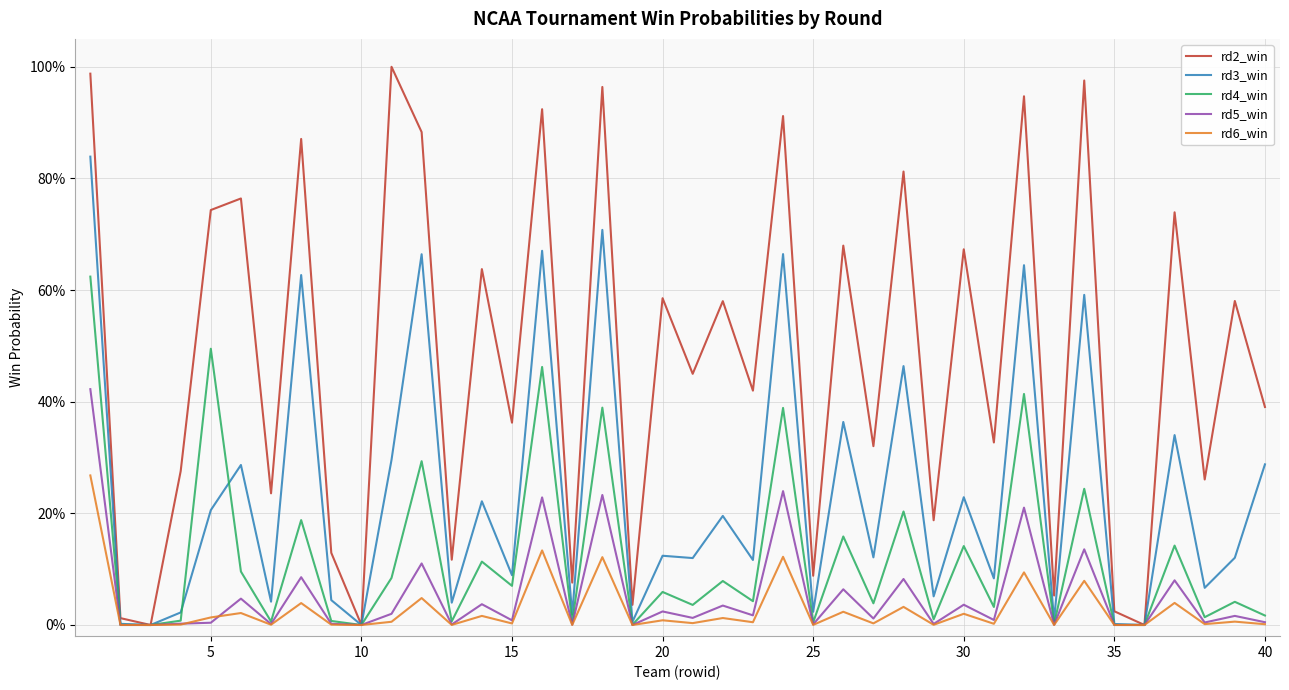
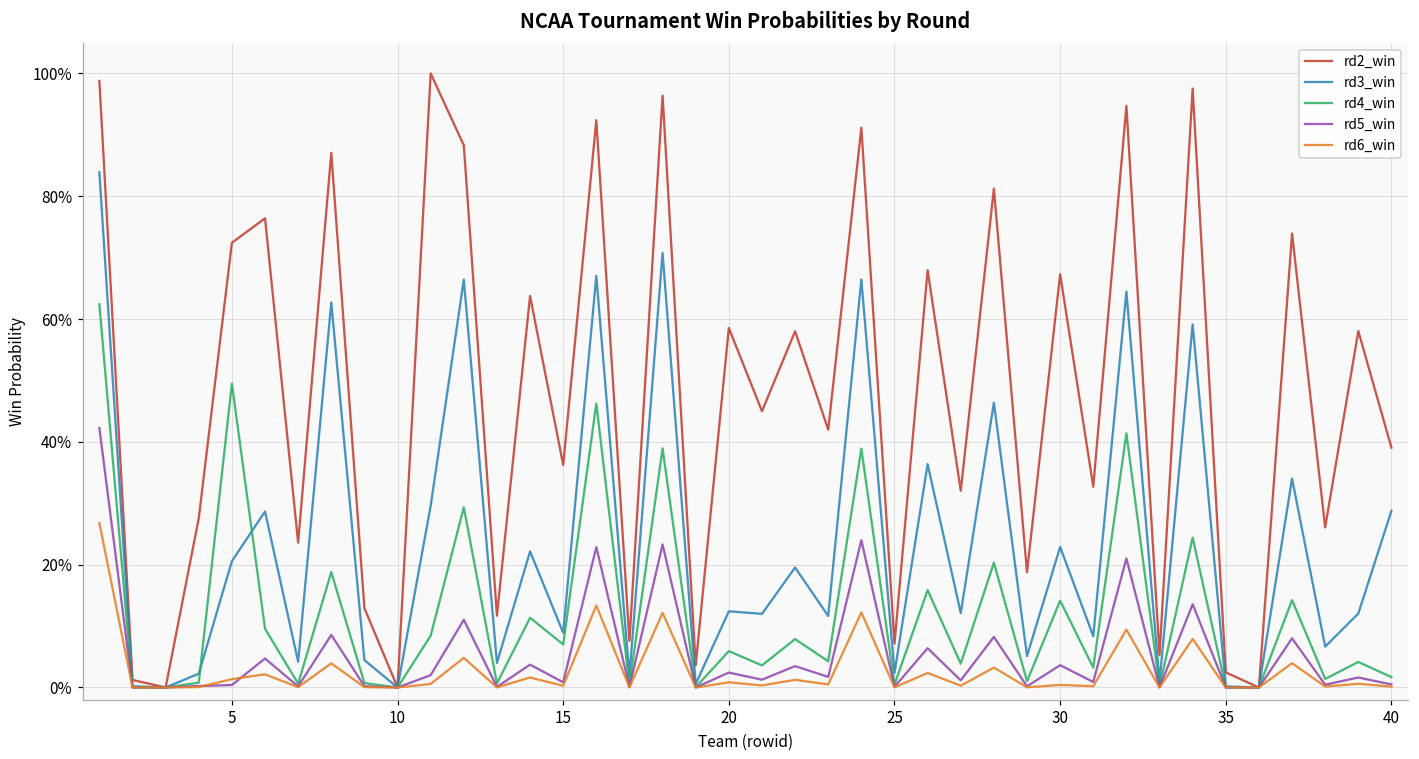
  {
    "rd2_win": {
-     "5": "74%",
+     "5": "72%",
      "15": "36%",
      "20": "59%",
-     "25": "9%",
+     "25": "7%",
      "30": "67%",
      "35": "2%",
      "40": "39%"
    },
    "rd3_win": {
      "5": "21%",
      "15": "9%",
      "20": "12%",
      "25": "2%",
      "30": "23%",
      "40": "29%"
    },
    "rd4_win": {
      "5": "49%",
      "15": "7%",
      "20": "6%",
      "30": "14%",
      "40": "2%"
    },
    "rd5_win": {
      "5": "0%",
      "15": "1%",
      "20": "2%",
      "30": "4%"
    },
    "rd6_win": {
      "5": "1%",
      "15": "0%",
      "20": "1%",
-     "30": "2%"
+     "30": "0%"
    }
  }
